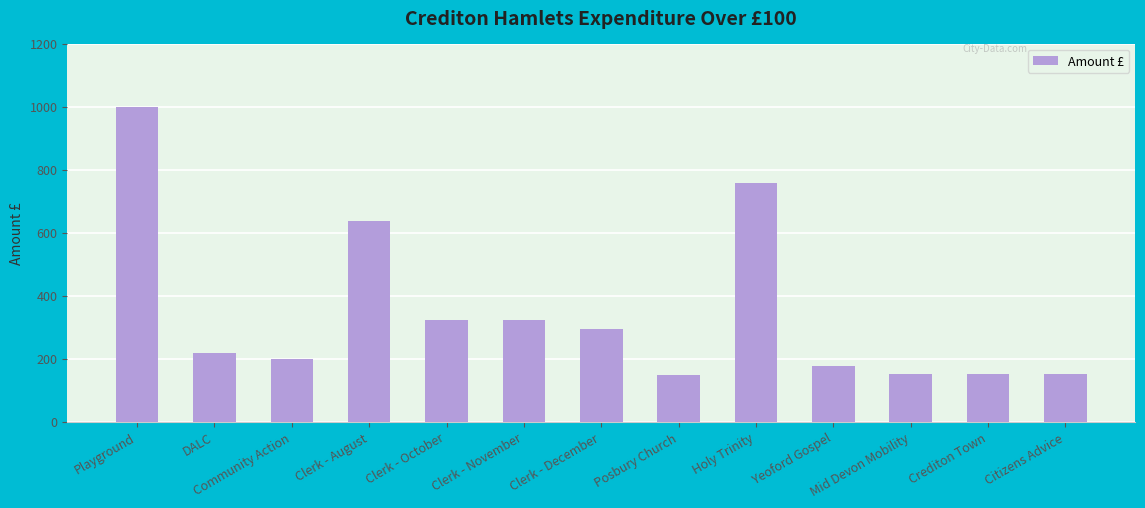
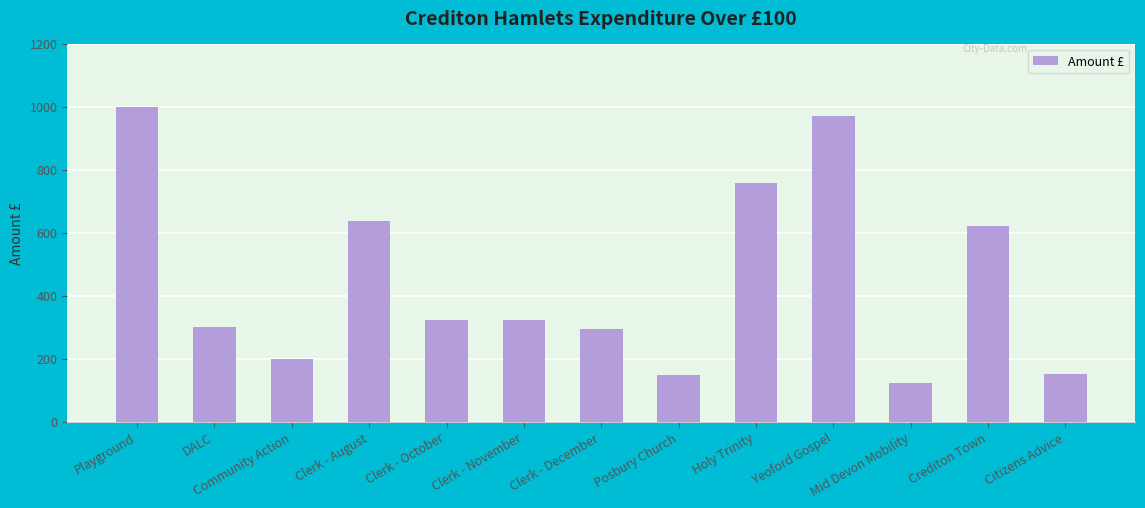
  {
    "Playground": 1000,
-   "DALC": 220,
+   "DALC": 300,
    "Community Action": 200,
    "Clerk - August": 640,
    "Clerk - October": 320,
    "Clerk - November": 320,
    "Clerk - December": 290,
    "Posbury Church": 150,
    "Holy Trinity": 760,
-   "Yeoford Gospel": 180,
-   "Mid Devon Mobility": 150,
-   "Crediton Town": 150,
+   "Yeoford Gospel": 970,
+   "Mid Devon Mobility": 120,
+   "Crediton Town": 620,
    "Citizens Advice": 150
  }
